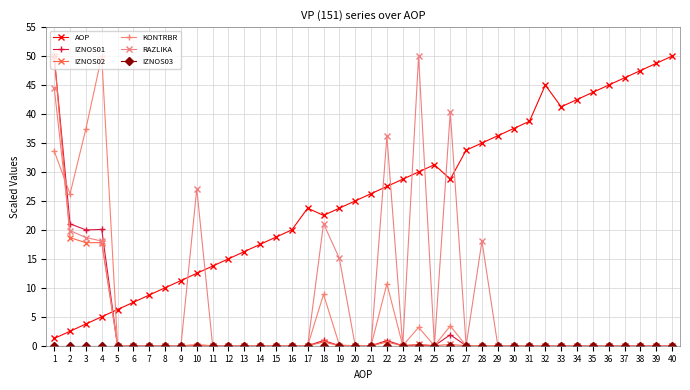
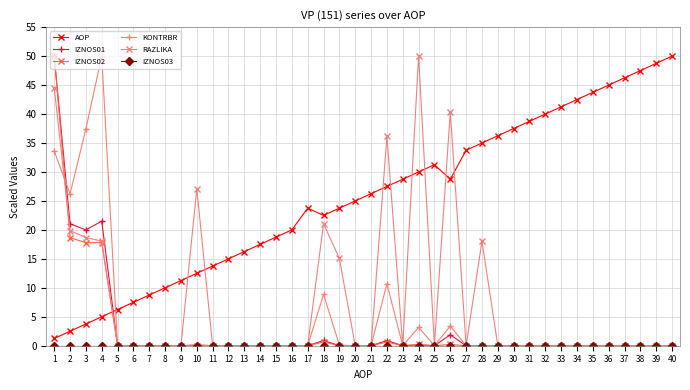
  {
    "AOP": {
      "1": 1,
      "2": 3,
      "3": 4,
      "4": 5,
      "5": 6,
      "6": 8,
      "7": 9,
      "8": 10,
      "9": 11,
      "10": 13,
      "11": 14,
      "12": 15,
      "13": 16,
      "14": 18,
      "15": 19,
      "16": 20,
      "17": 24,
      "18": 23,
      "19": 24,
      "20": 25,
      "21": 26,
      "22": 28,
      "23": 29,
      "24": 30,
      "25": 31,
      "26": 29,
      "27": 34,
      "28": 35,
      "29": 36,
      "30": 38,
      "31": 39,
-     "32": 45,
+     "32": 40,
      "33": 41,
      "34": 43,
      "35": 44,
      "36": 45,
      "37": 46,
      "38": 48,
      "39": 49,
      "40": 50
    },
    "IZNOS01": {
      "2": 21,
      "3": 20,
-     "4": 20,
+     "4": 22,
      "26": 2
    },
    "IZNOS03": {
      "1": 0,
      "2": 0,
      "3": 0,
      "4": 0,
      "18": 0,
      "22": 0
    }
  }
